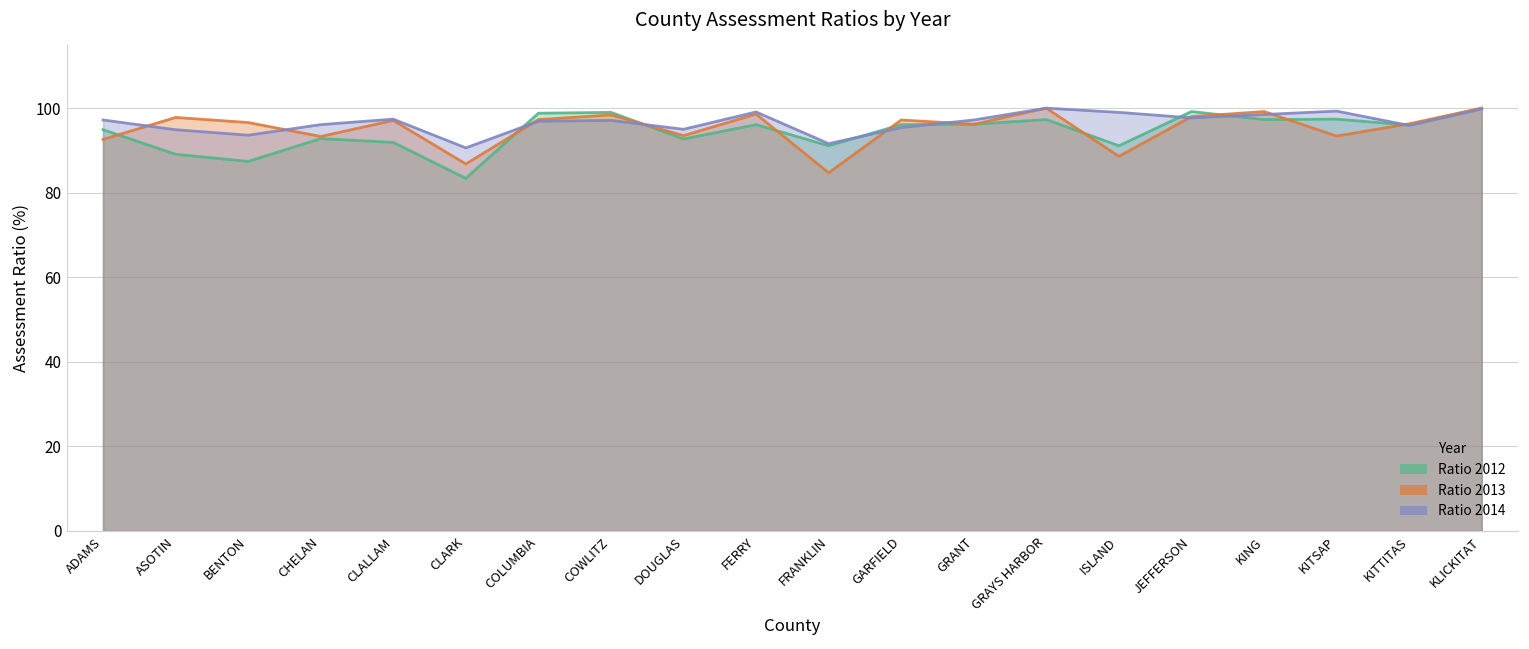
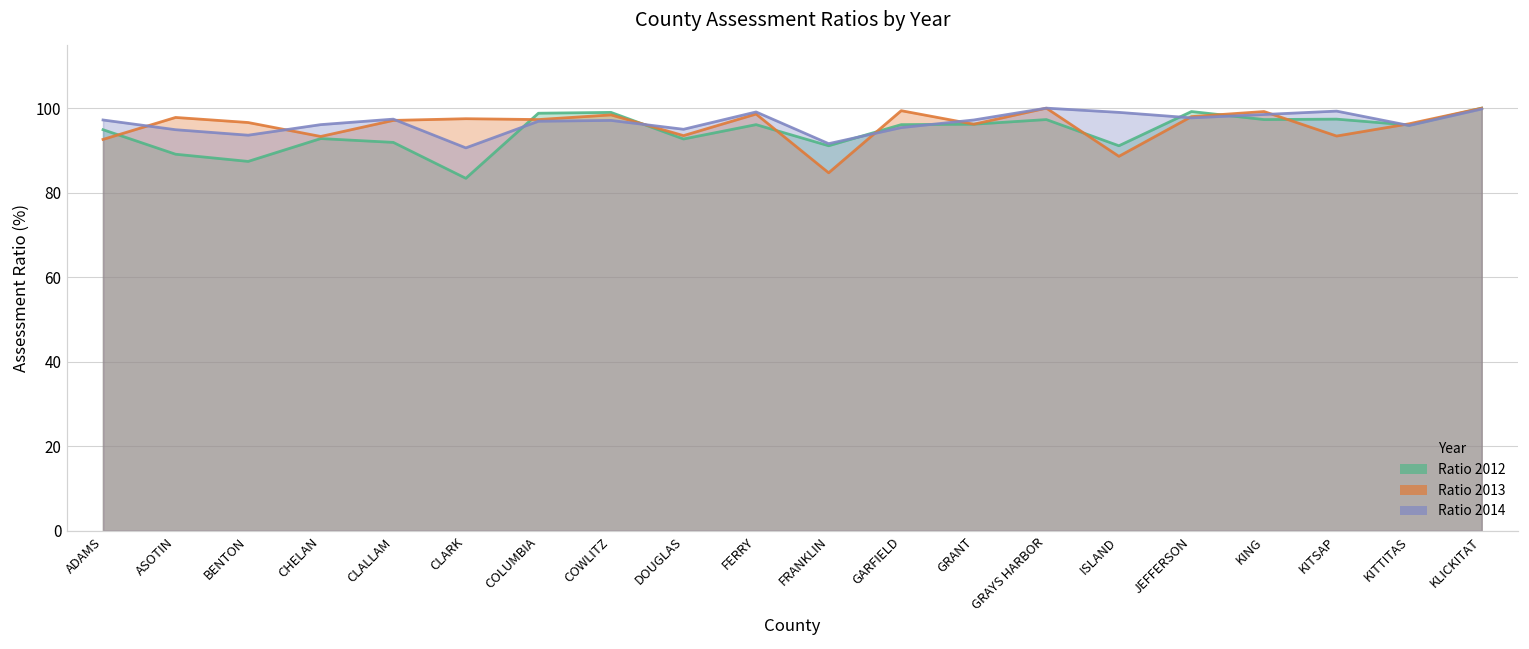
  {
    "Ratio 2013": {
      "ADAMS": 93,
      "ASOTIN": 98,
      "BENTON": 97,
-     "CLARK": 87,
+     "CLARK": 98,
      "DOUGLAS": 94,
      "FRANKLIN": 85,
-     "GARFIELD": 97,
+     "GARFIELD": 99,
      "ISLAND": 89,
      "KING": 99,
      "KITSAP": 93
    }
  }
